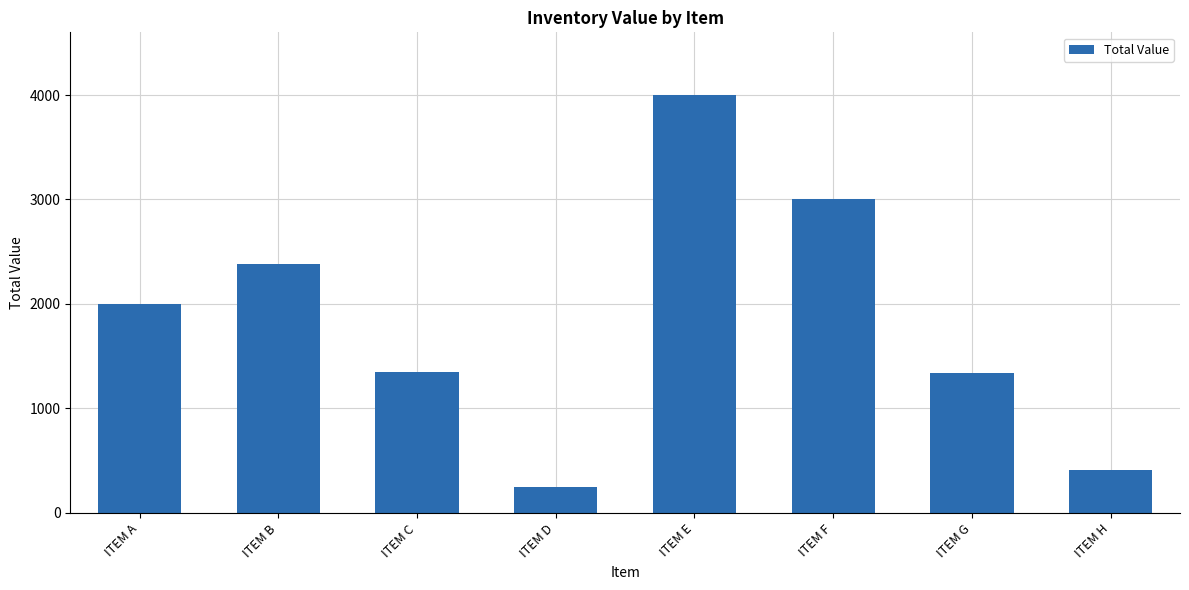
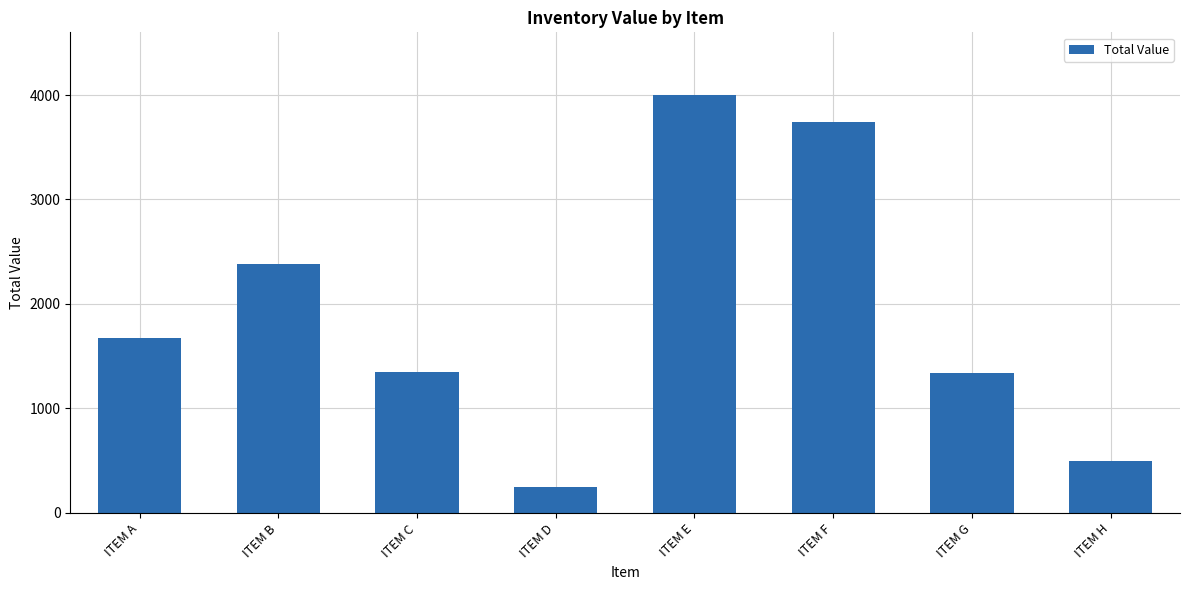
  {
-   "ITEM A": 2000,
+   "ITEM A": 1670,
    "ITEM B": 2380,
    "ITEM C": 1350,
    "ITEM D": 250,
    "ITEM E": 4000,
-   "ITEM F": 3000,
+   "ITEM F": 3740,
    "ITEM G": 1340,
-   "ITEM H": 420
+   "ITEM H": 500
  }
